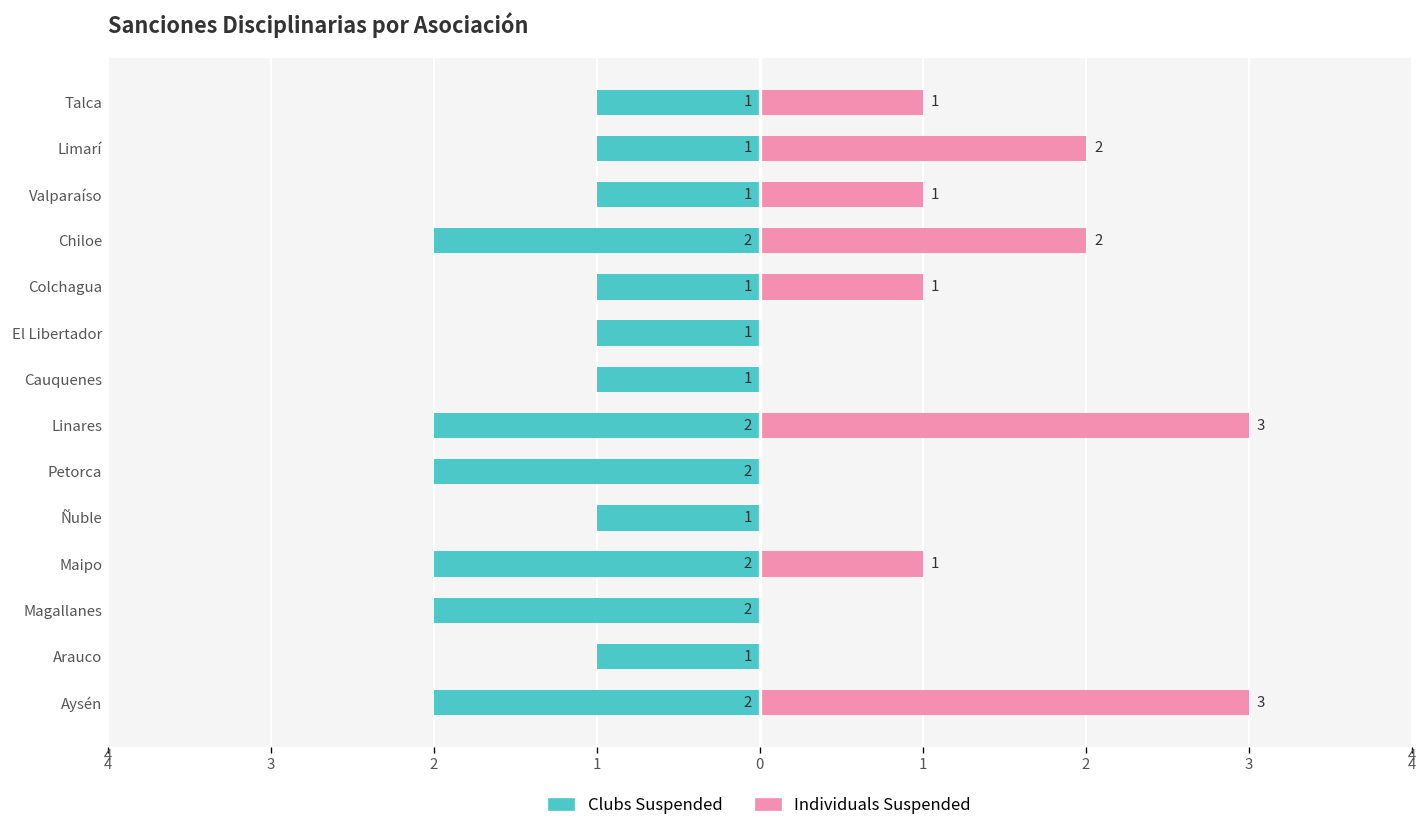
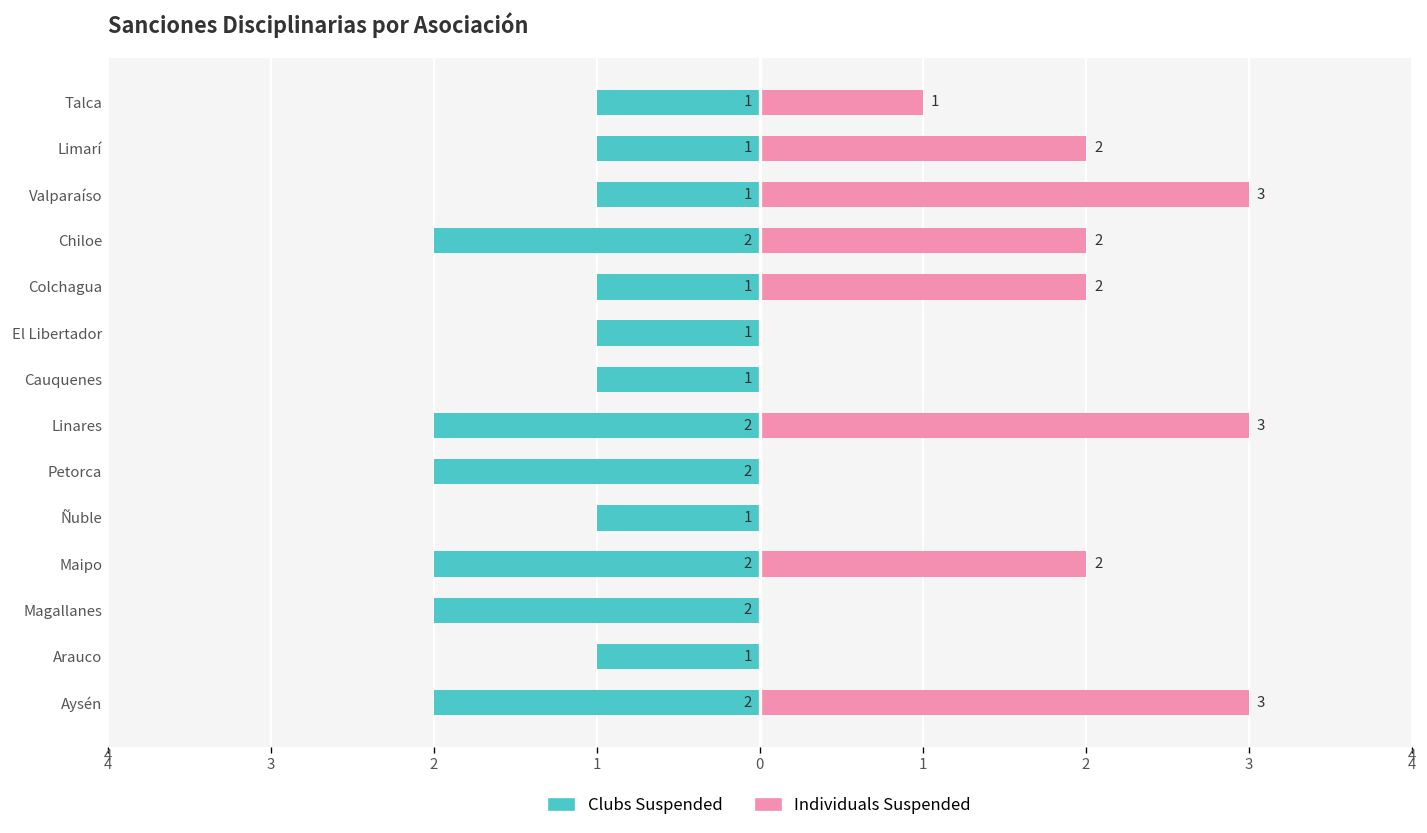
  {
    "Individuals Suspended": {
      "Talca": 1,
      "Limarí": 2,
-     "Valparaíso": 1,
+     "Valparaíso": 3,
      "Chiloe": 2,
-     "Colchagua": 1,
+     "Colchagua": 2,
      "Linares": 3,
-     "Maipo": 1,
+     "Maipo": 2,
      "Aysén": 3
    }
  }
